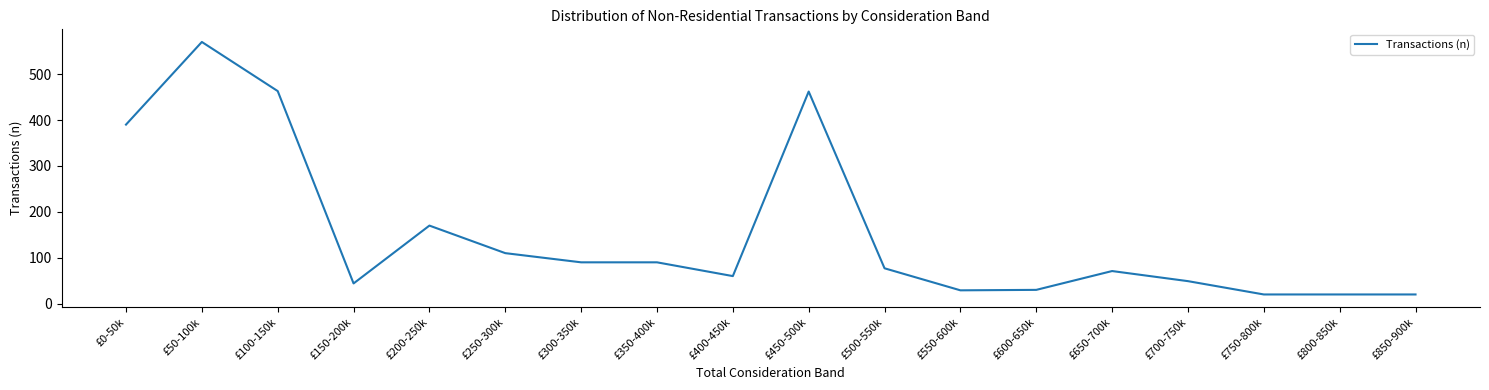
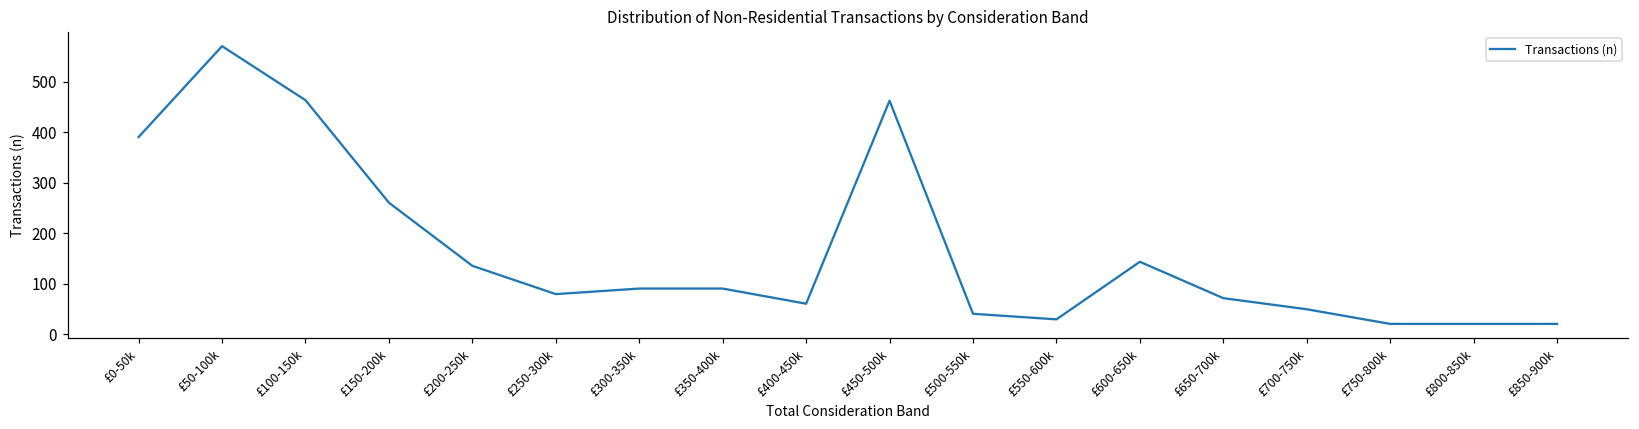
  {
    "£0-50k": 390,
    "£50-100k": 570,
    "£100-150k": 460,
-   "£150-200k": 40,
-   "£200-250k": 170,
-   "£250-300k": 110,
+   "£150-200k": 260,
+   "£200-250k": 140,
+   "£250-300k": 80,
    "£300-350k": 90,
    "£350-400k": 90,
    "£400-450k": 60,
    "£450-500k": 460,
-   "£500-550k": 80,
+   "£500-550k": 40,
    "£550-600k": 30,
-   "£600-650k": 30,
+   "£600-650k": 140,
    "£650-700k": 70,
    "£700-750k": 50,
    "£750-800k": 20,
    "£800-850k": 20,
    "£850-900k": 20
  }
